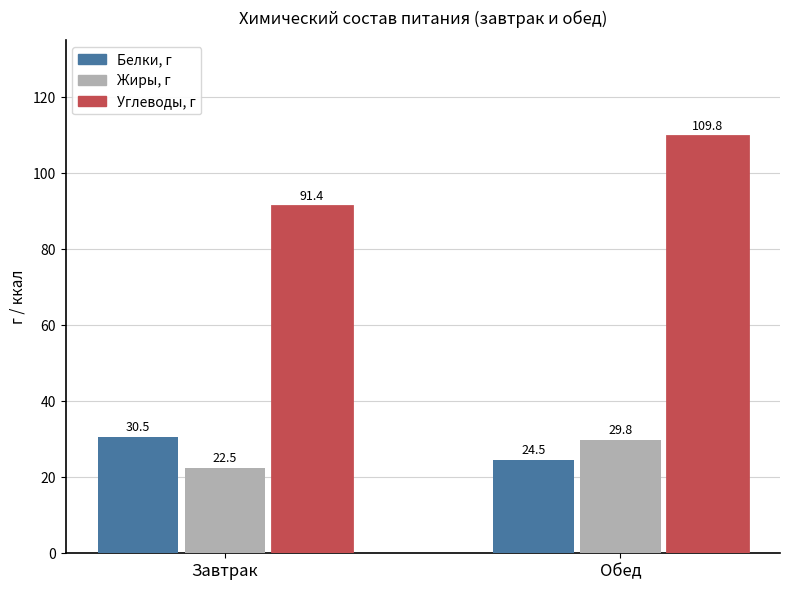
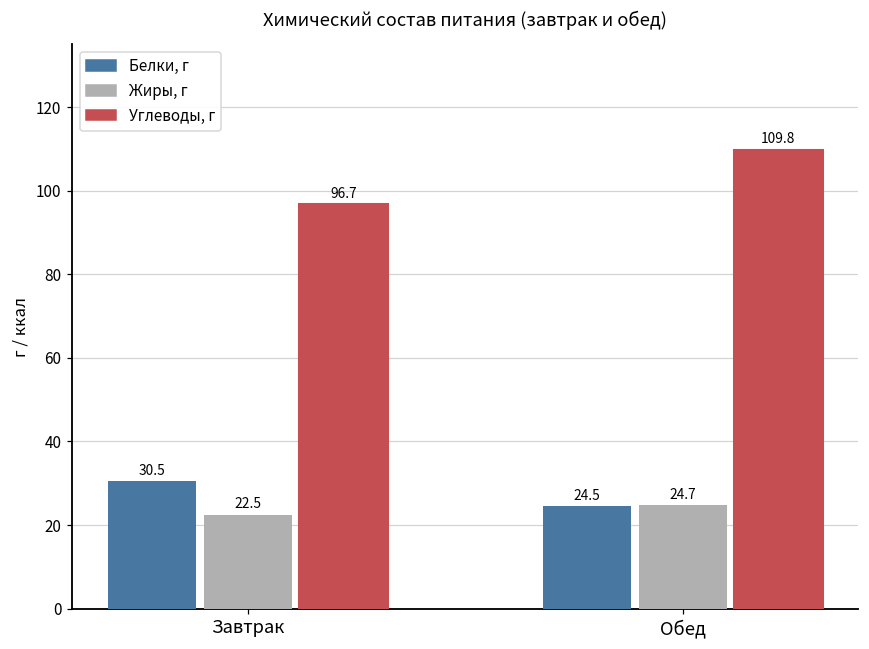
  {
    "Белки, г": {
      "Завтрак": 30.5,
      "Обед": 24.5
    },
    "Жиры, г": {
      "Завтрак": 22.5,
-     "Обед": 29.8
+     "Обед": 24.7
    },
    "Углеводы, г": {
-     "Завтрак": 91.4,
+     "Завтрак": 96.7,
      "Обед": 109.8
    }
  }
